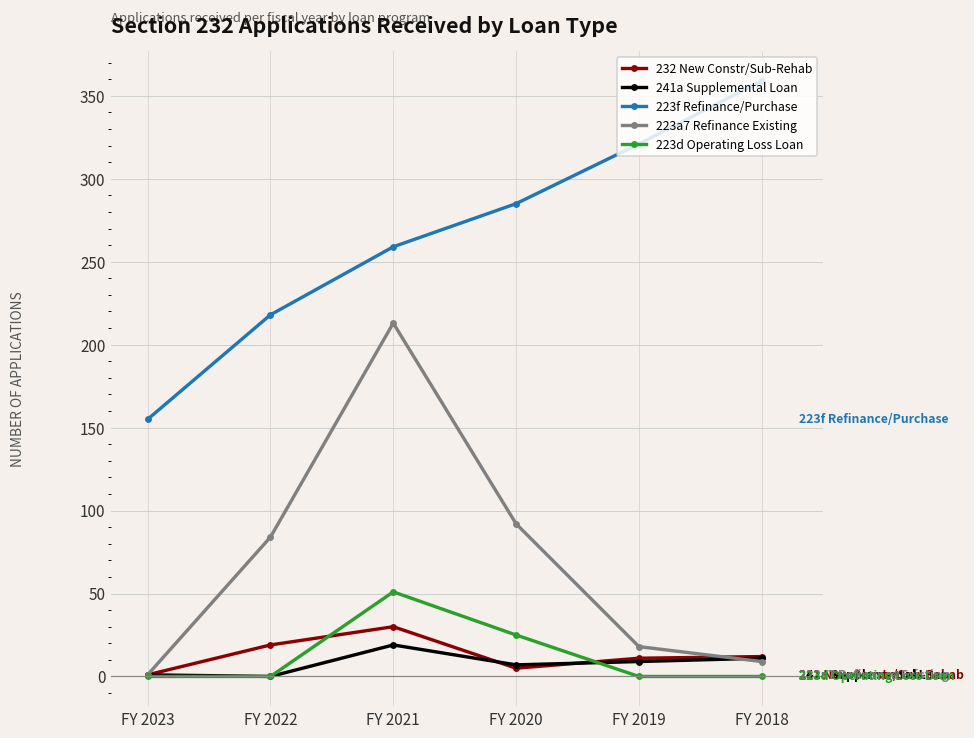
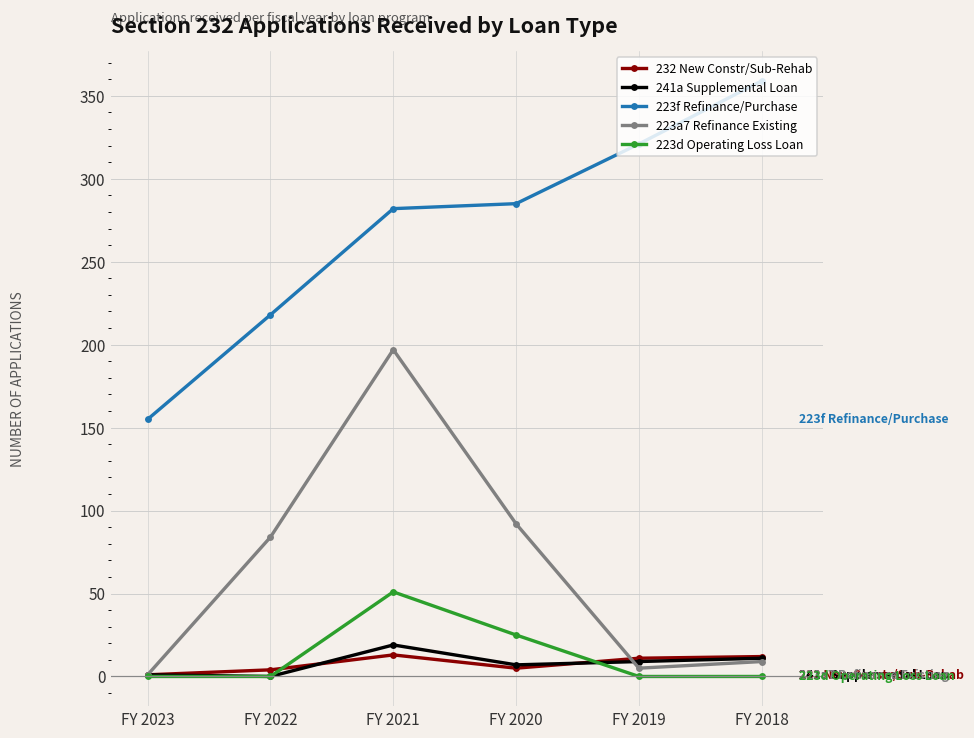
  {
    "232 New Constr/Sub-Rehab": {
-     "FY 2022": 19,
-     "FY 2021": 30,
+     "FY 2022": 4,
+     "FY 2021": 13,
      "FY 2020": 5,
      "FY 2019": 11
    },
    "241a Supplemental Loan": {
      "FY 2021": 19,
      "FY 2020": 7,
      "FY 2019": 9
    },
    "223f Refinance/Purchase": {
      "FY 2023": 155,
      "FY 2022": 218,
-     "FY 2021": 259,
+     "FY 2021": 282,
      "FY 2020": 285
    },
    "223a7 Refinance Existing": {
      "FY 2022": 84,
-     "FY 2021": 213,
+     "FY 2021": 197,
      "FY 2020": 92,
-     "FY 2019": 18,
+     "FY 2019": 5,
      "FY 2018": 9
    },
    "223d Operating Loss Loan": {
      "FY 2021": 51,
      "FY 2020": 25,
      "FY 2019": 0,
      "FY 2018": 0
    }
  }
